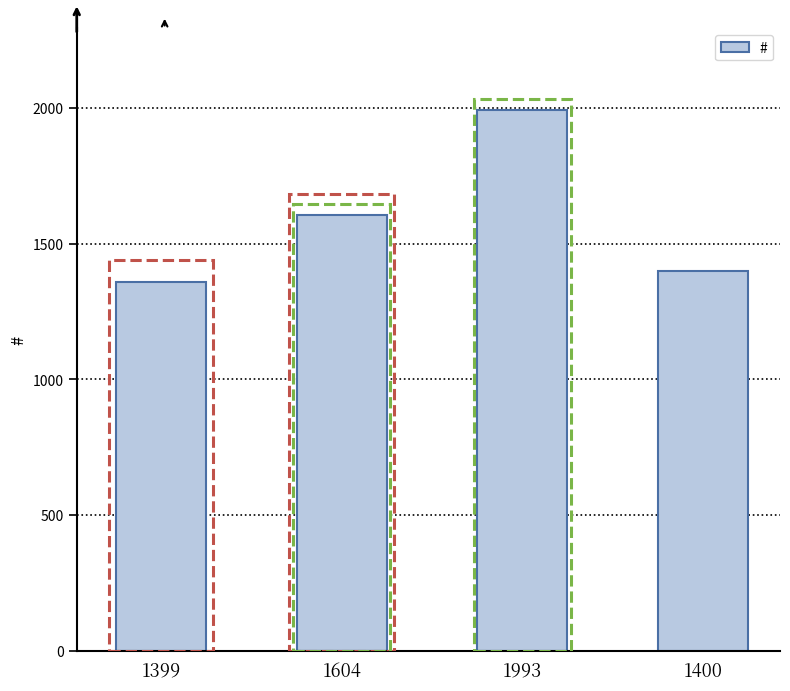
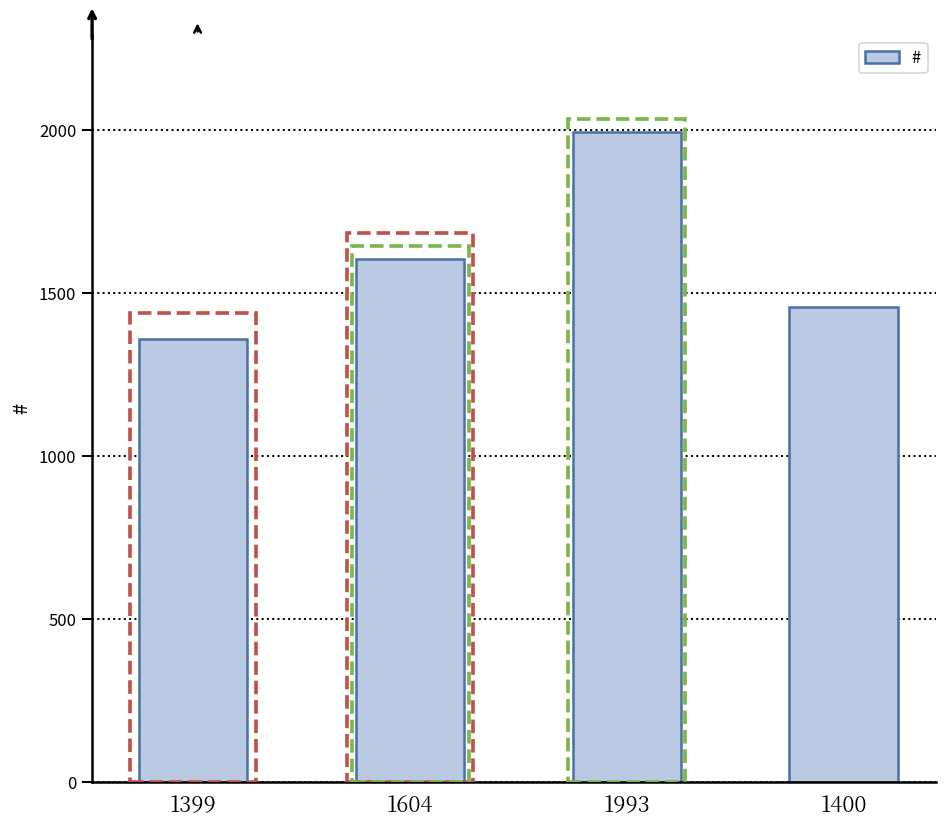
  {
    "1399": 1360,
    "1604": 1600,
    "1993": 1990,
-   "1400": 1400
+   "1400": 1460
  }
